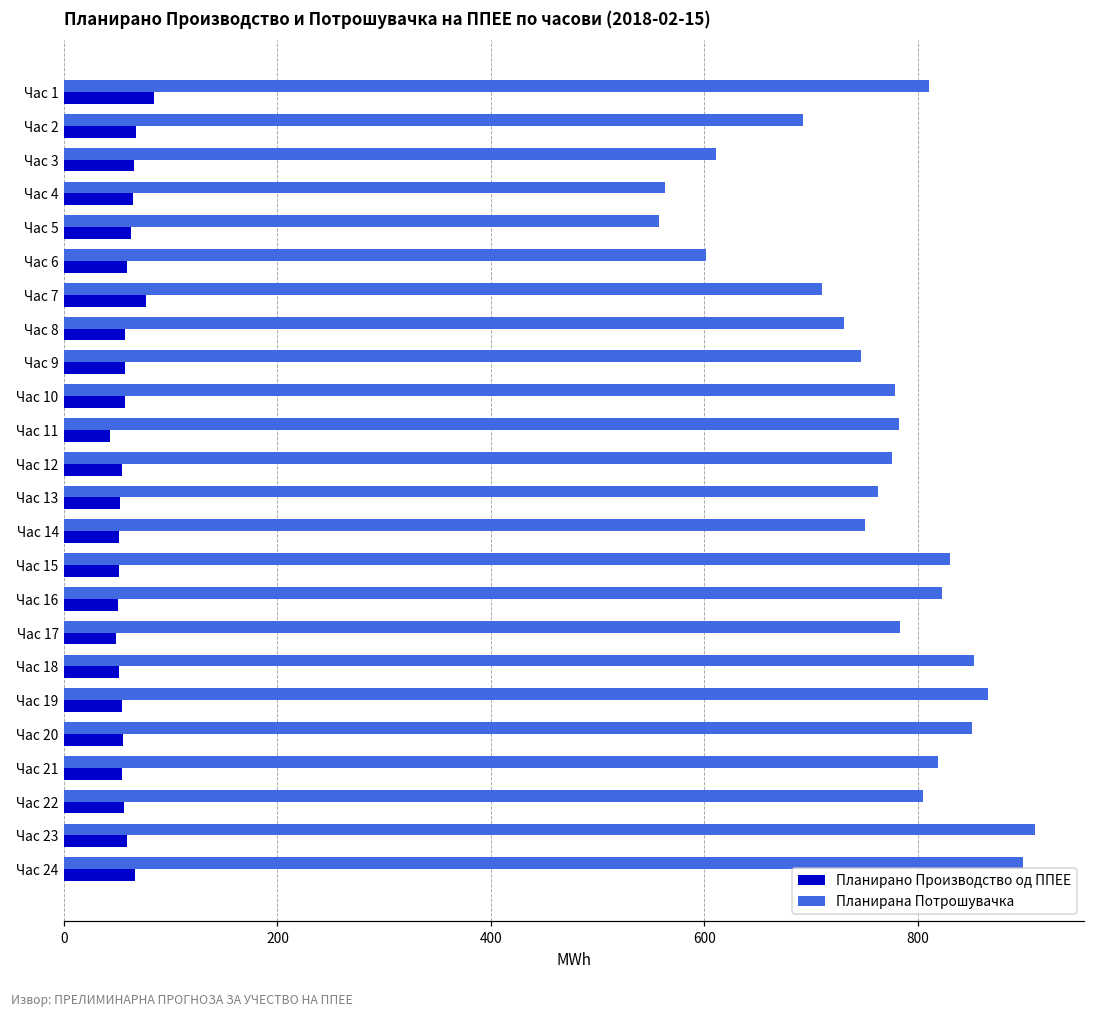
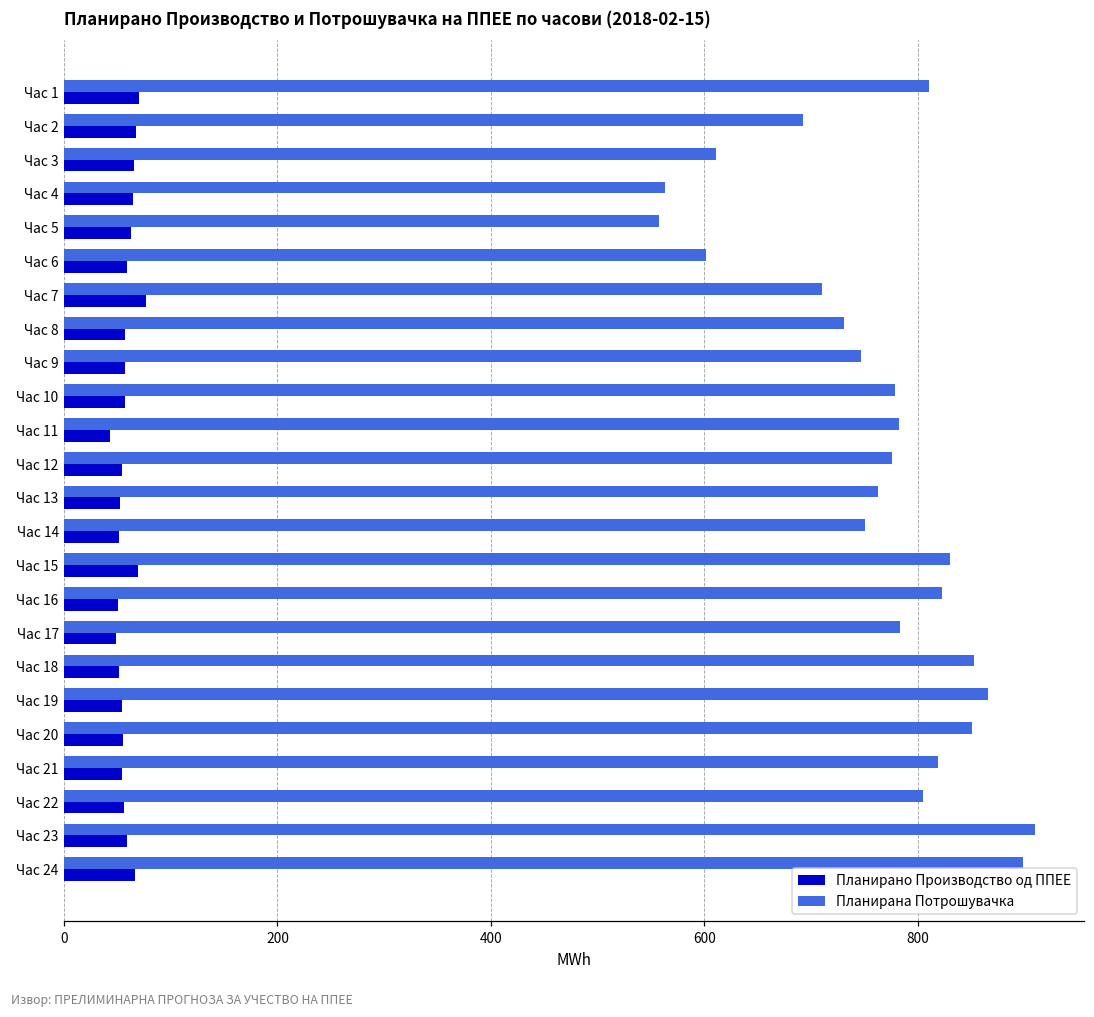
  {
    "Планирано Производство од ППЕЕ": {
-     "Час 1": 80,
+     "Час 1": 70,
      "Час 2": 70,
      "Час 3": 70,
      "Час 4": 60,
      "Час 5": 60,
      "Час 6": 60,
      "Час 7": 80,
      "Час 8": 60,
      "Час 9": 60,
      "Час 10": 60,
      "Час 11": 40,
      "Час 12": 50,
      "Час 13": 50,
      "Час 14": 50,
-     "Час 15": 50,
+     "Час 15": 70,
      "Час 16": 50,
      "Час 17": 50,
      "Час 18": 50,
      "Час 19": 50,
      "Час 20": 50,
      "Час 21": 50,
      "Час 22": 60,
      "Час 23": 60,
      "Час 24": 70
    },
    "Планирана Потрошувачка": {
      "Час 1": 810,
      "Час 2": 690,
      "Час 3": 610,
      "Час 4": 560,
      "Час 5": 560,
      "Час 6": 600,
      "Час 7": 710,
      "Час 8": 730,
      "Час 9": 750,
      "Час 10": 780,
      "Час 11": 780,
      "Час 12": 780,
      "Час 13": 760,
      "Час 14": 750,
      "Час 15": 830,
      "Час 16": 820,
      "Час 17": 780,
      "Час 18": 850,
      "Час 19": 870,
      "Час 20": 850,
      "Час 21": 820,
      "Час 22": 800,
      "Час 23": 910,
      "Час 24": 900
    }
  }
